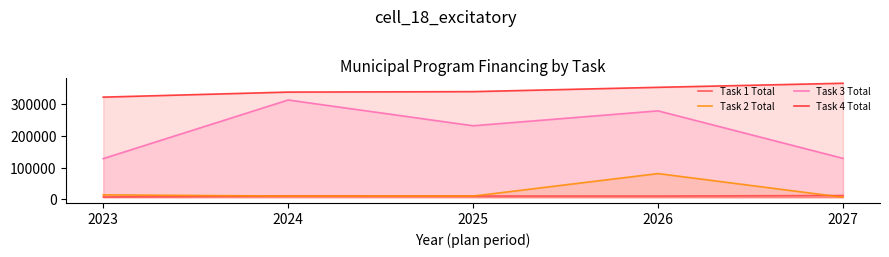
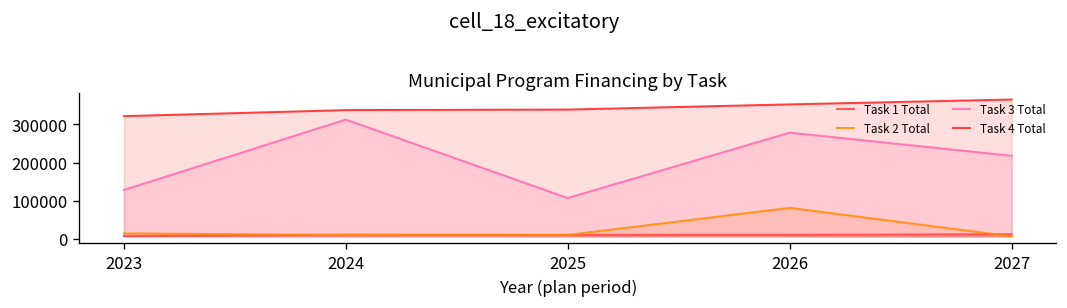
  {
    "Task 2 Total": {
      "2026": 80000
    },
    "Task 3 Total": {
      "2023": 130000,
      "2024": 310000,
-     "2025": 230000,
+     "2025": 110000,
      "2026": 280000,
-     "2027": 130000
+     "2027": 220000
    }
  }
